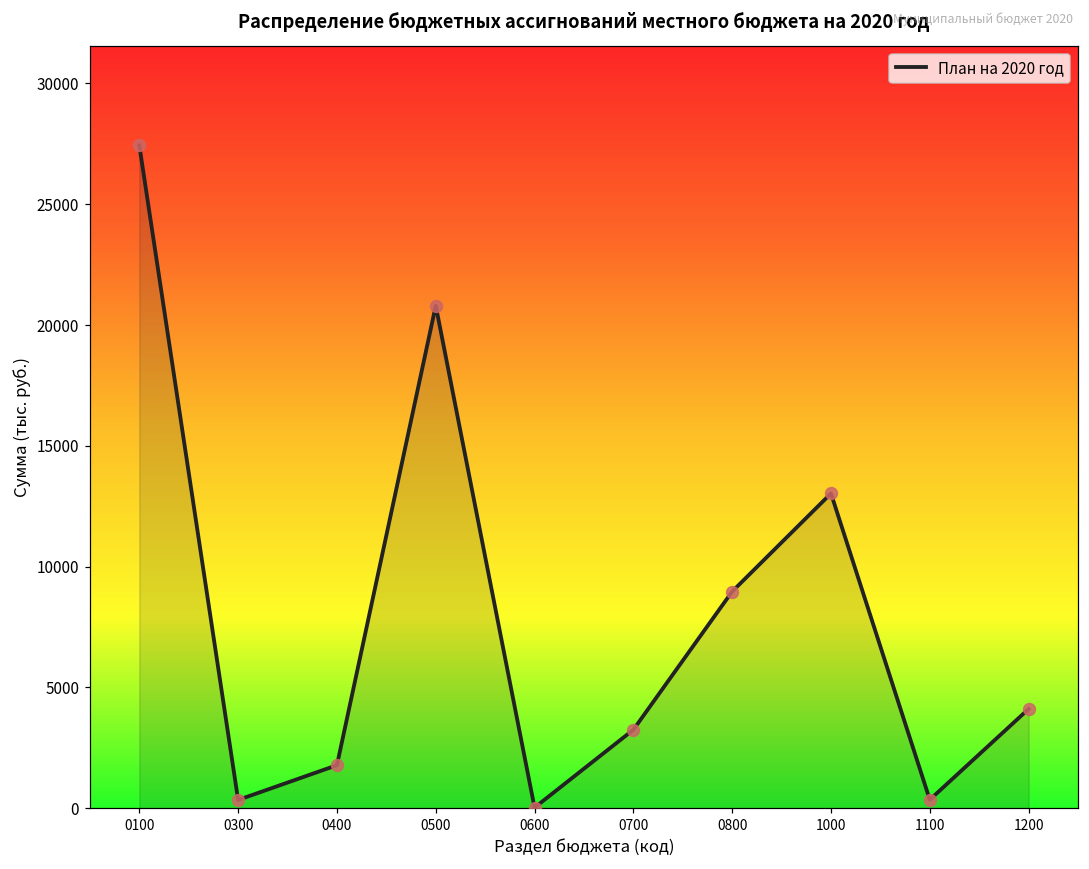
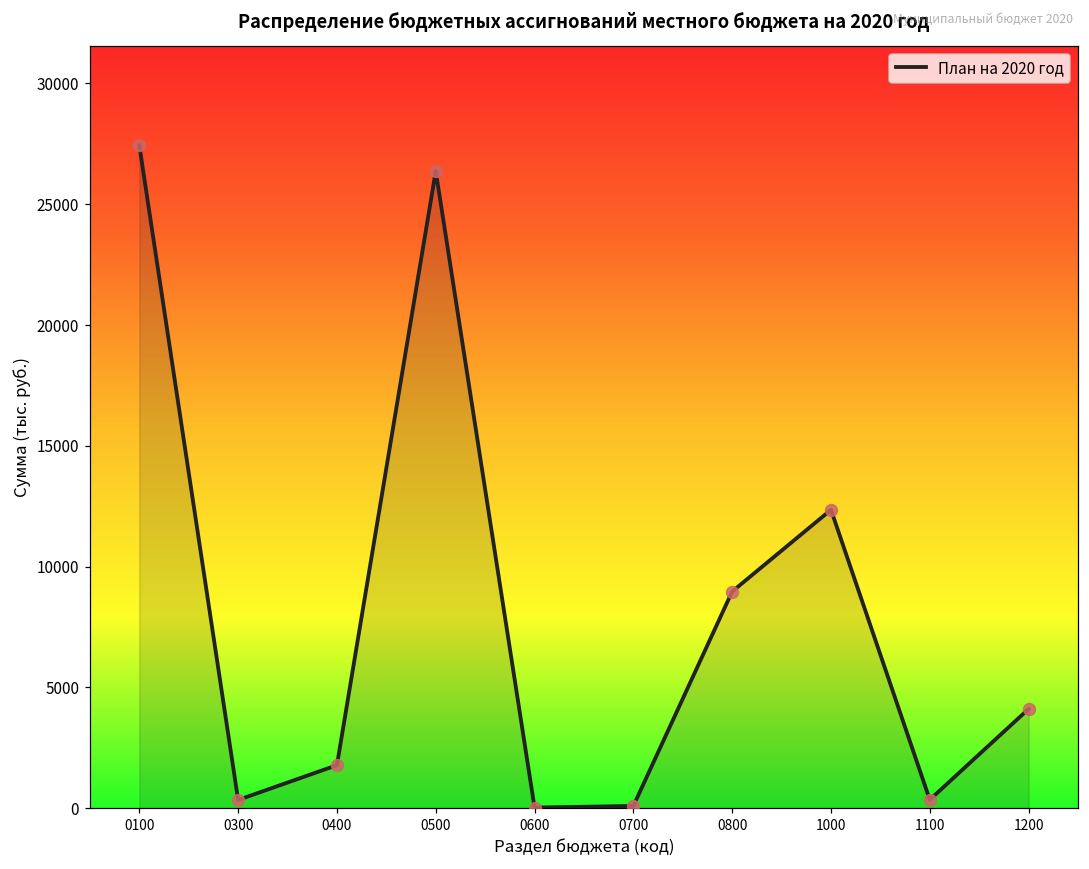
  {
    "0100": 27400,
    "0300": 300,
    "0400": 1800,
-   "0500": 20800,
+   "0500": 26400,
    "0600": 0,
-   "0700": 3200,
+   "0700": 100,
    "0800": 9000,
-   "1000": 13000,
+   "1000": 12400,
    "1100": 400,
    "1200": 4100
  }
